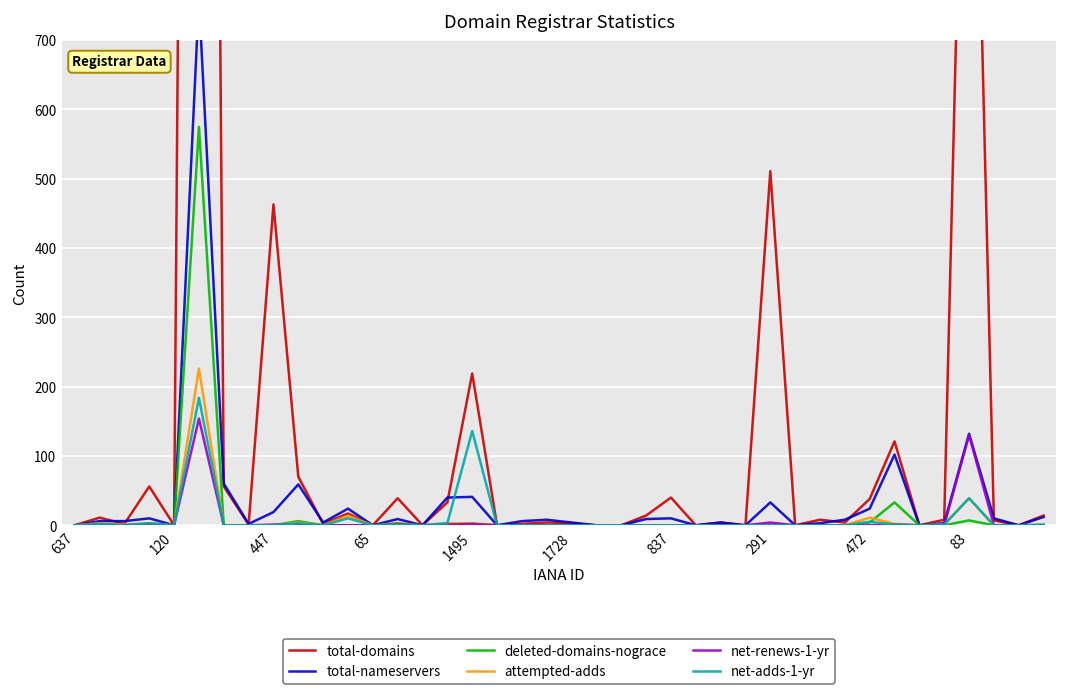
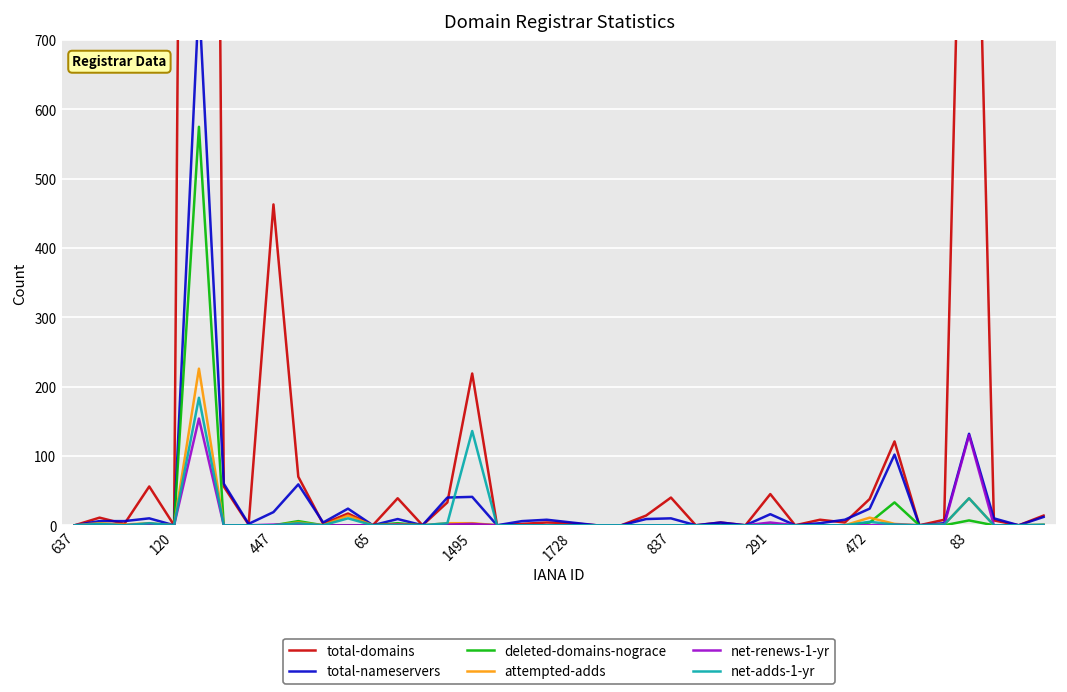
  {
    "total-domains": {
      "447": 460,
      "1495": 220,
      "837": 40,
-     "291": 510,
+     "291": 50,
      "472": 40
    },
    "total-nameservers": {
      "447": 20,
      "1495": 40,
      "837": 10,
-     "291": 30,
+     "291": 20,
      "472": 20
    },
    "deleted-domains-nograce": {
      "83": 10
    },
    "attempted-adds": {
      "472": 10
    },
    "net-adds-1-yr": {
      "1495": 140
    }
  }
